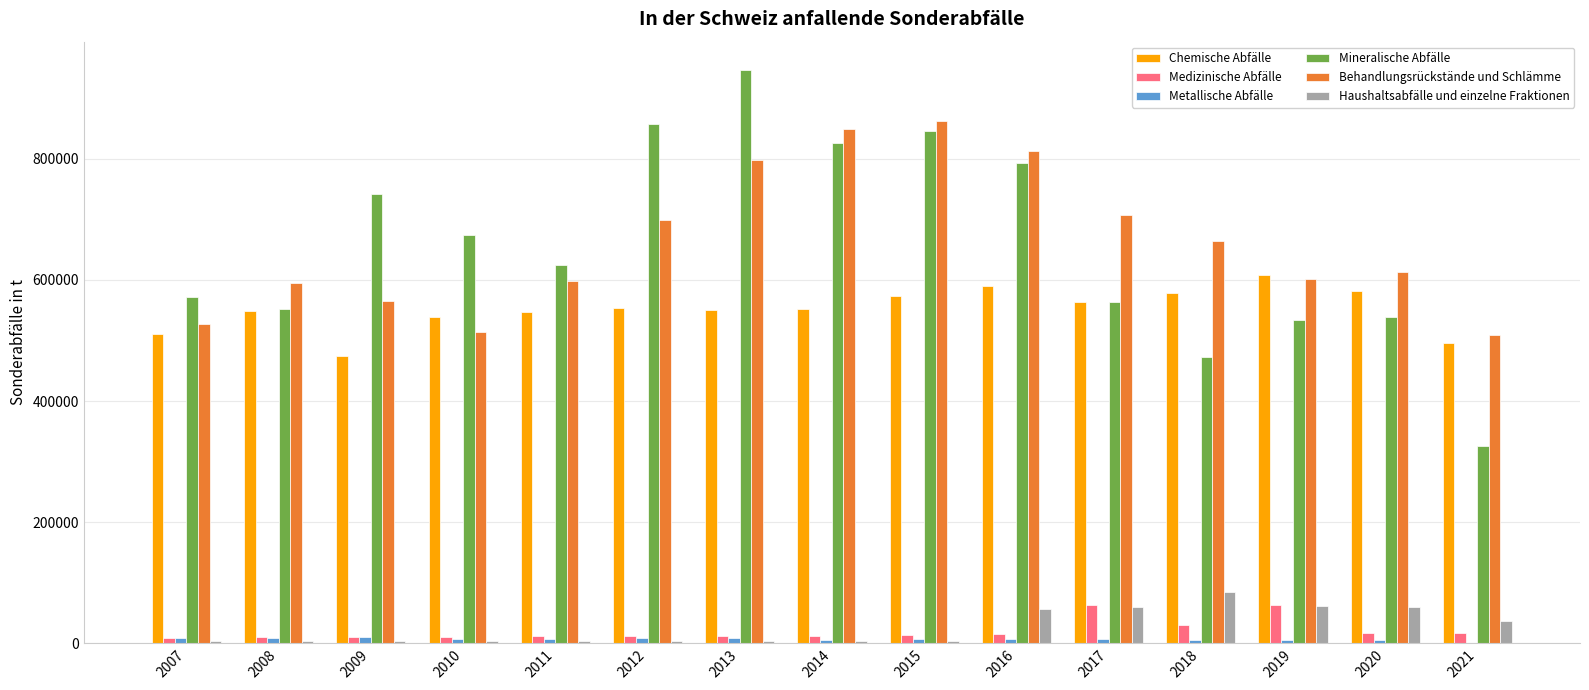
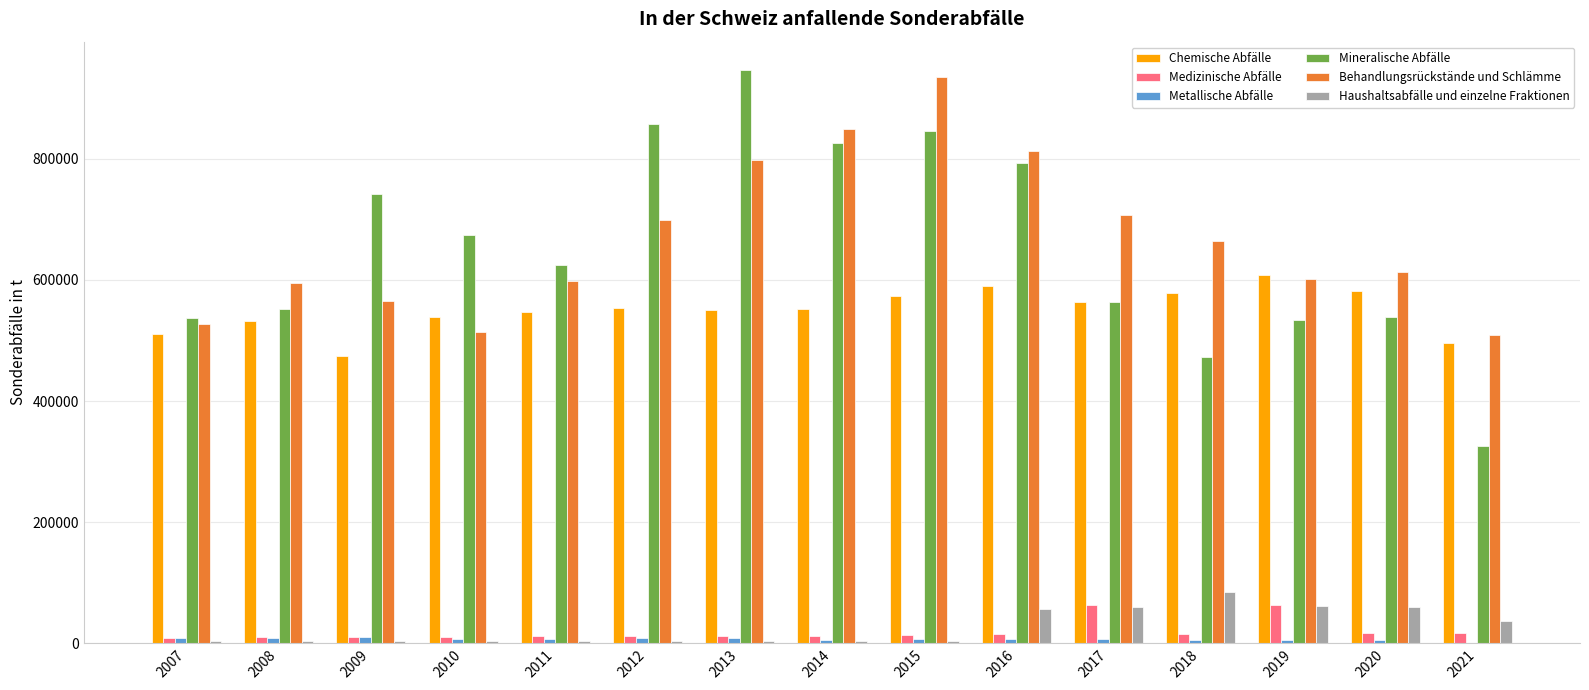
  {
    "Chemische Abfälle": {
      "2007": 510000,
-     "2008": 550000,
+     "2008": 530000,
      "2009": 480000,
      "2010": 540000,
      "2011": 550000,
      "2012": 550000,
      "2013": 550000,
      "2014": 550000,
      "2015": 570000,
      "2016": 590000,
      "2017": 560000,
      "2018": 580000,
      "2019": 610000,
      "2020": 580000,
      "2021": 500000
    },
    "Medizinische Abfälle": {
      "2007": 10000,
      "2008": 10000,
      "2009": 10000,
      "2010": 10000,
      "2011": 10000,
      "2012": 10000,
      "2013": 10000,
      "2014": 10000,
      "2015": 10000,
      "2016": 10000,
      "2017": 60000,
-     "2018": 30000,
+     "2018": 20000,
      "2019": 60000,
      "2020": 20000,
      "2021": 20000
    },
    "Metallische Abfälle": {
      "2007": 10000,
      "2008": 10000,
      "2009": 10000,
      "2010": 10000,
      "2011": 10000,
      "2012": 10000,
      "2013": 10000,
      "2014": 10000,
      "2015": 10000,
      "2016": 10000,
      "2017": 10000,
      "2018": 10000,
      "2019": 10000,
      "2020": 10000
    },
    "Mineralische Abfälle": {
-     "2007": 570000,
+     "2007": 540000,
      "2008": 550000,
      "2009": 740000,
      "2010": 680000,
      "2011": 620000,
      "2012": 860000,
      "2013": 950000,
      "2014": 830000,
      "2015": 850000,
      "2016": 790000,
      "2017": 560000,
      "2018": 470000,
      "2019": 530000,
      "2020": 540000,
      "2021": 330000
    },
    "Behandlungsrückstände und Schlämme": {
      "2007": 530000,
      "2008": 590000,
      "2009": 570000,
      "2010": 510000,
      "2011": 600000,
      "2012": 700000,
      "2013": 800000,
      "2014": 850000,
-     "2015": 860000,
+     "2015": 940000,
      "2016": 810000,
      "2017": 710000,
      "2018": 660000,
      "2019": 600000,
      "2020": 610000,
      "2021": 510000
    },
    "Haushaltsabfälle und einzelne Fraktionen": {
      "2015": 0,
      "2016": 60000,
      "2017": 60000,
      "2018": 90000,
      "2019": 60000,
      "2020": 60000,
      "2021": 40000
    }
  }
